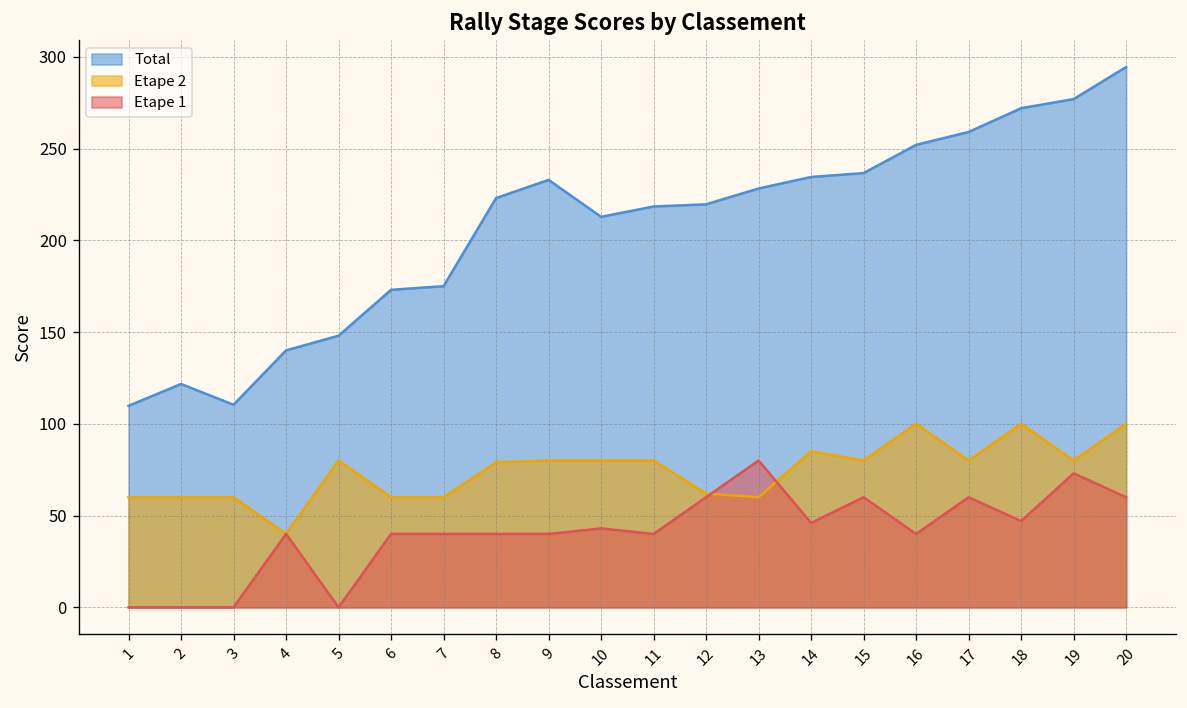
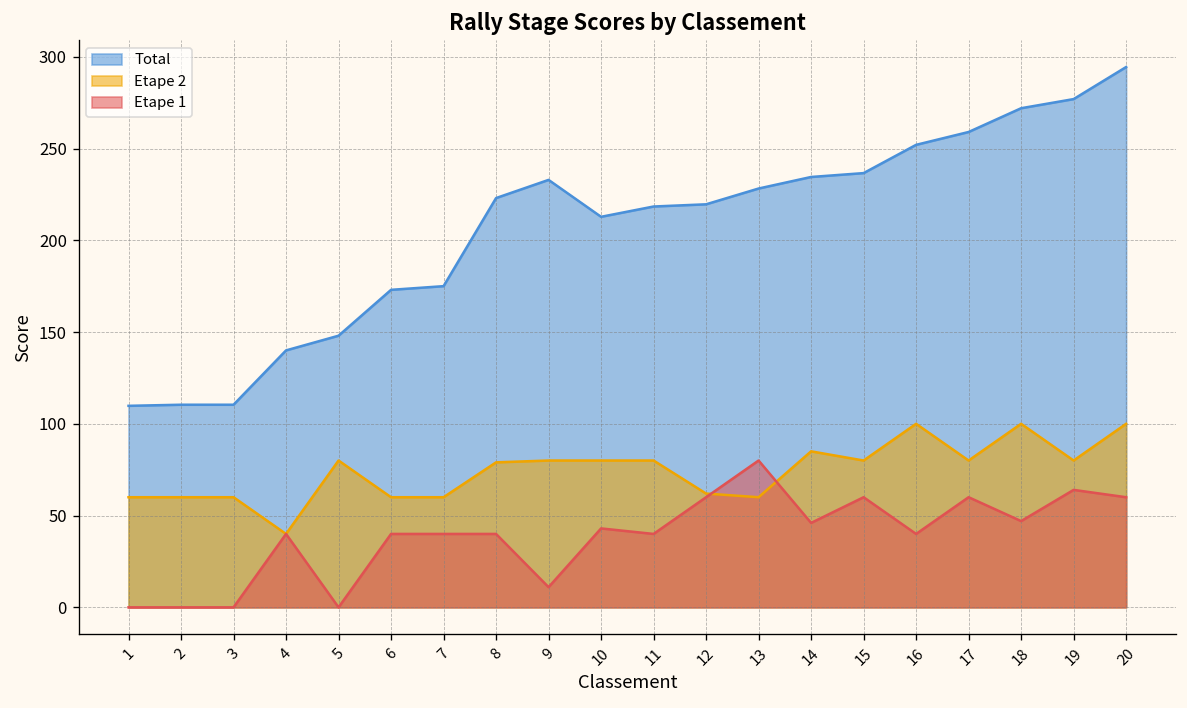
  {
    "Total": {
      "1": 110,
-     "2": 122,
+     "2": 110,
      "3": 110,
      "4": 140,
      "5": 148,
      "6": 173,
      "7": 175,
      "8": 223,
      "9": 233,
      "10": 213,
      "11": 218,
      "12": 220,
      "13": 228,
      "14": 234,
      "15": 237,
      "16": 252,
      "17": 259,
      "18": 272,
      "19": 277,
      "20": 294
    },
    "Etape 2": {
      "1": 60,
      "2": 60,
      "3": 60,
      "5": 80,
      "6": 60,
      "7": 60,
      "8": 79,
      "9": 80,
      "10": 80,
      "11": 80,
      "12": 62,
      "13": 60,
      "14": 85,
      "15": 80,
      "16": 100,
      "17": 80,
      "18": 100,
      "19": 80,
      "20": 100
    },
    "Etape 1": {
      "1": 0,
      "2": 0,
      "3": 0,
      "5": 0,
      "6": 40,
      "7": 40,
      "8": 40,
-     "9": 40,
+     "9": 11,
      "10": 43,
      "11": 40,
      "12": 60,
      "13": 80,
      "14": 46,
      "15": 60,
      "16": 40,
      "17": 60,
      "18": 47,
-     "19": 73,
+     "19": 64,
      "20": 60
    }
  }
